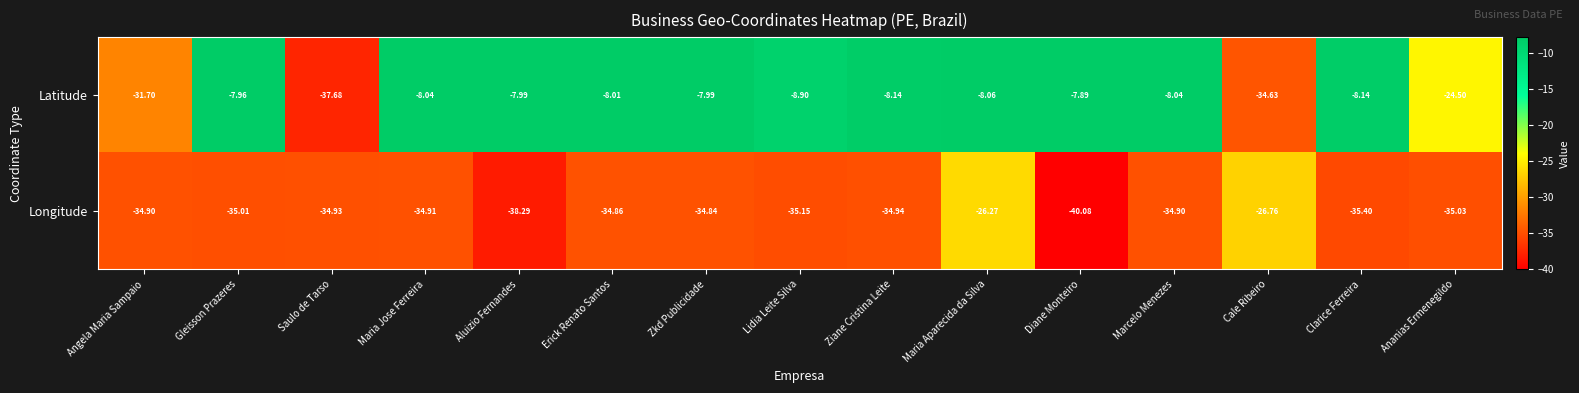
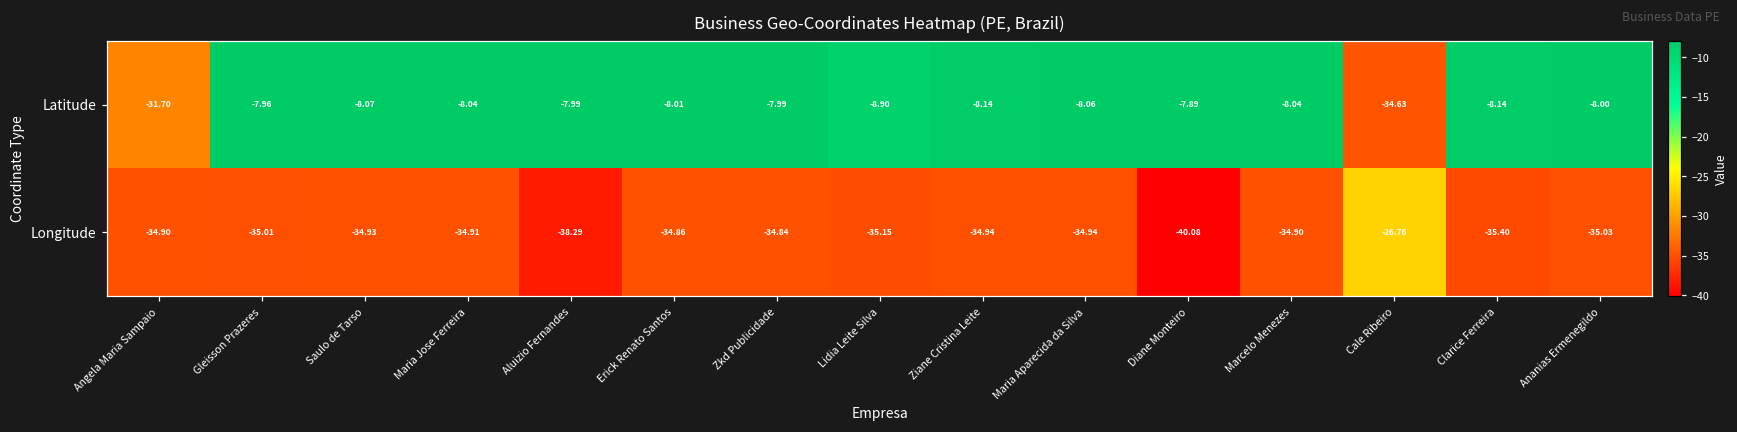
  {
    "Latitude": {
      "Angela Maria Sampaio": -31.70,
      "Gleisson Prazeres": -7.96,
-     "Saulo de Tarso": -37.68,
+     "Saulo de Tarso": -8.07,
      "Maria Jose Ferreira": -8.04,
      "Aluizio Fernandes": -7.99,
      "Erick Renato Santos": -8.01,
      "Zkd Publicidade": -7.99,
      "Lidia Leite Silva": -8.90,
      "Ziane Cristina Leite": -8.14,
      "Maria Aparecida da Silva": -8.06,
      "Diane Monteiro": -7.89,
      "Marcelo Menezes": -8.04,
      "Cale Ribeiro": -34.63,
      "Clarice Ferreira": -8.14,
-     "Ananias Ermenegildo": -24.50
+     "Ananias Ermenegildo": -8.00
    },
    "Longitude": {
      "Angela Maria Sampaio": -34.90,
      "Gleisson Prazeres": -35.01,
      "Saulo de Tarso": -34.93,
      "Maria Jose Ferreira": -34.91,
      "Aluizio Fernandes": -38.29,
      "Erick Renato Santos": -34.86,
      "Zkd Publicidade": -34.84,
      "Lidia Leite Silva": -35.15,
      "Ziane Cristina Leite": -34.94,
-     "Maria Aparecida da Silva": -26.27,
+     "Maria Aparecida da Silva": -34.94,
      "Diane Monteiro": -40.08,
      "Marcelo Menezes": -34.90,
      "Cale Ribeiro": -26.76,
      "Clarice Ferreira": -35.40,
      "Ananias Ermenegildo": -35.03
    }
  }
